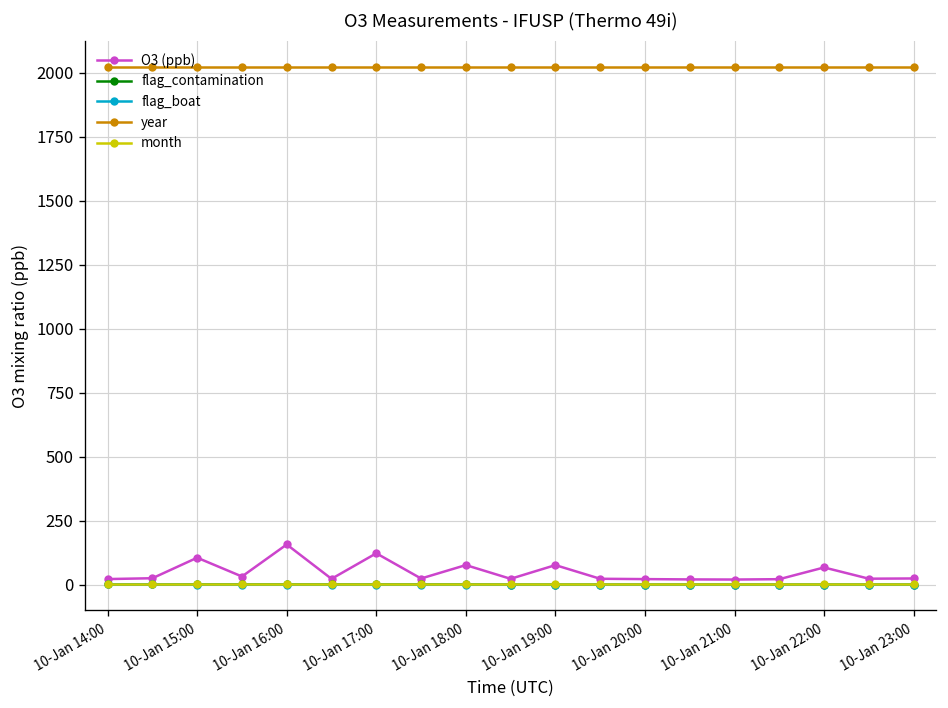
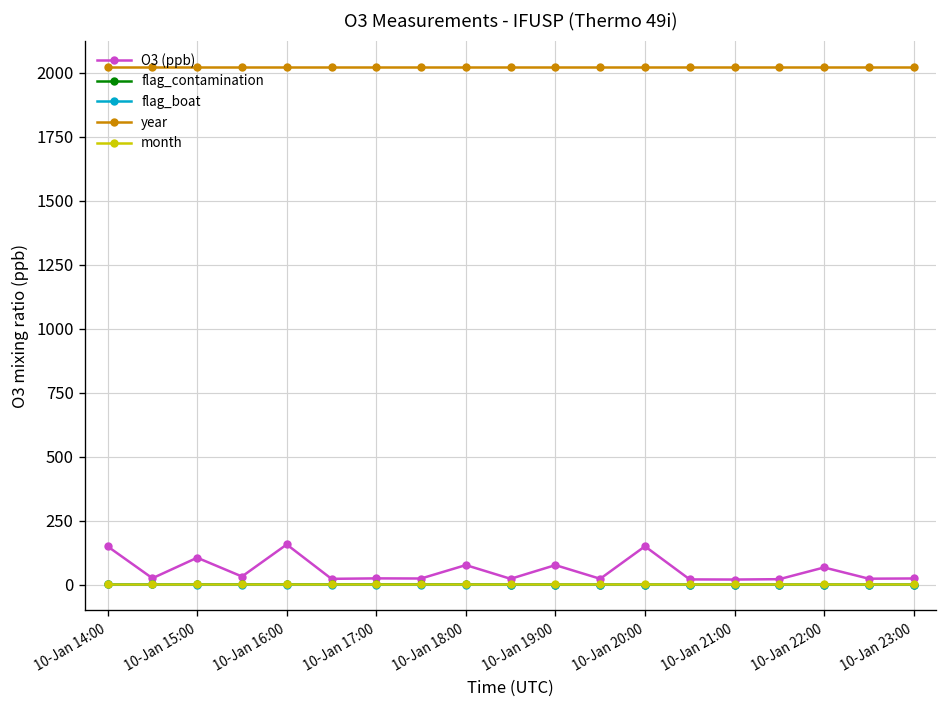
  {
    "O3 (ppb)": {
-     "10-Jan 14:00": 20,
+     "10-Jan 14:00": 150,
      "10-Jan 15:00": 110,
      "10-Jan 16:00": 160,
-     "10-Jan 17:00": 120,
+     "10-Jan 17:00": 20,
      "10-Jan 18:00": 80,
      "10-Jan 19:00": 80,
-     "10-Jan 20:00": 20,
+     "10-Jan 20:00": 150,
      "10-Jan 21:00": 20,
      "10-Jan 22:00": 70,
      "10-Jan 23:00": 20
    },
    "month": {
      "10-Jan 14:00": 0,
      "10-Jan 15:00": 0,
      "10-Jan 16:00": 0,
      "10-Jan 17:00": 0,
      "10-Jan 18:00": 0,
      "10-Jan 19:00": 0,
      "10-Jan 20:00": 0,
      "10-Jan 21:00": 0,
      "10-Jan 22:00": 0,
      "10-Jan 23:00": 0
    },
    "year": {
      "10-Jan 14:00": 2020,
      "10-Jan 15:00": 2020,
      "10-Jan 16:00": 2020,
      "10-Jan 17:00": 2020,
      "10-Jan 18:00": 2020,
      "10-Jan 19:00": 2020,
      "10-Jan 20:00": 2020,
      "10-Jan 21:00": 2020,
      "10-Jan 22:00": 2020,
      "10-Jan 23:00": 2020
    }
  }
